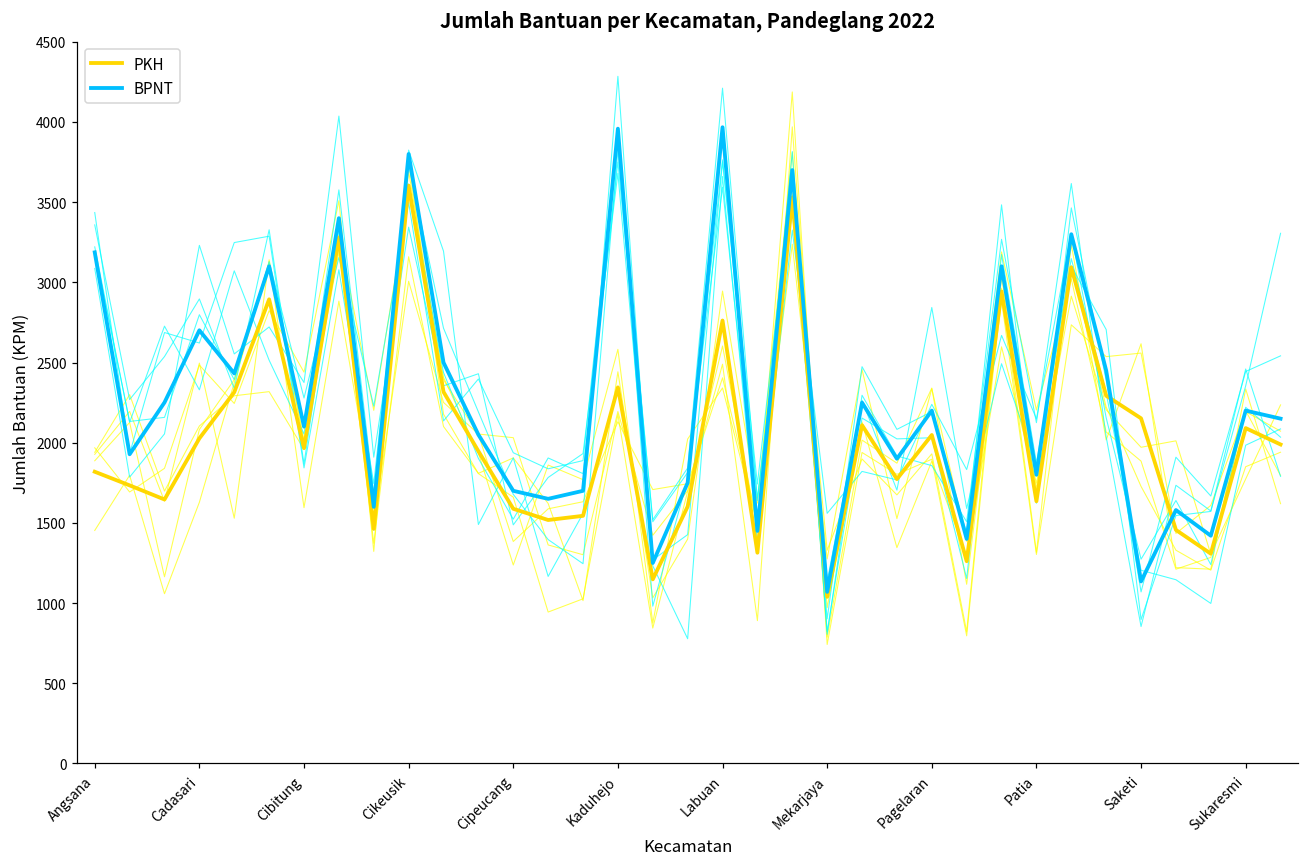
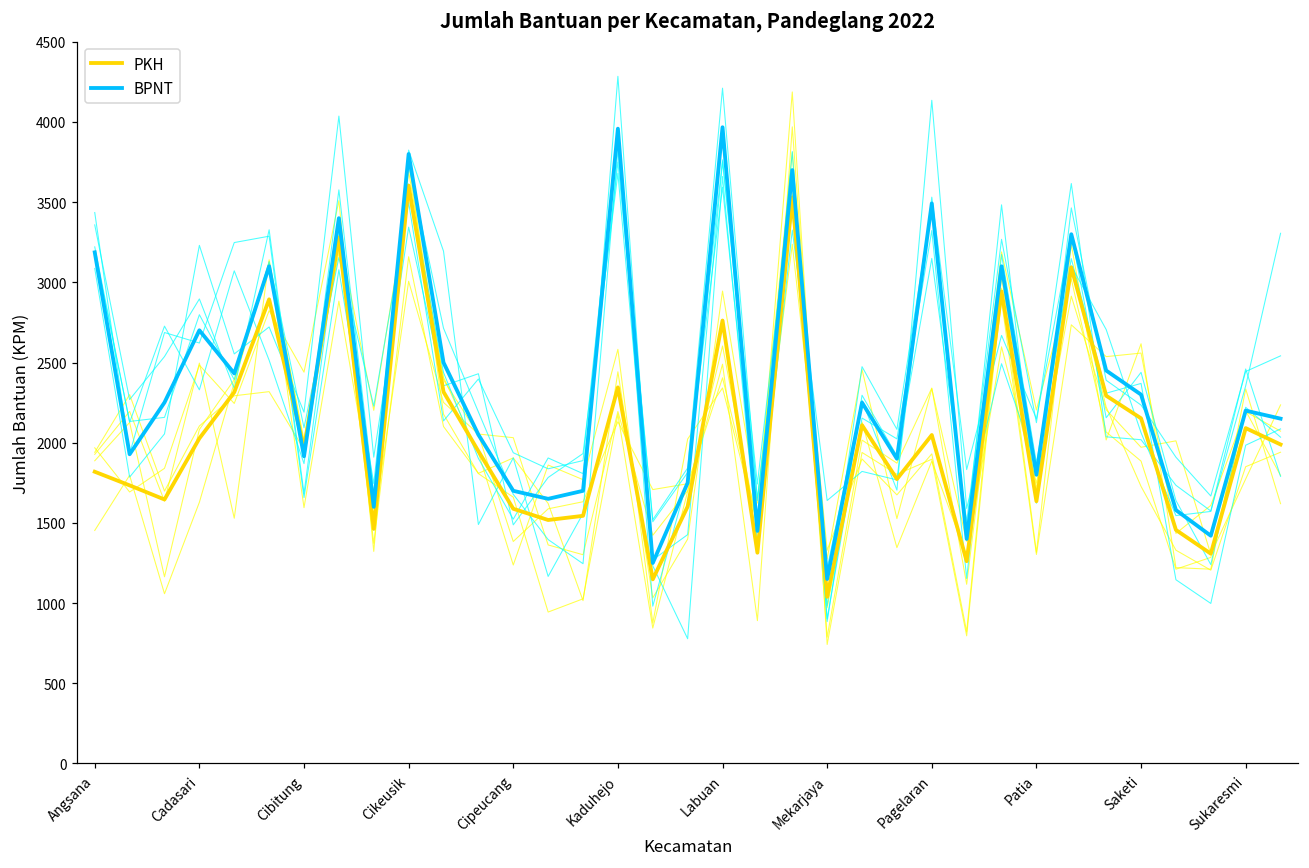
  {
    "BPNT": {
      "Cadasari": 2700,
-     "Cibitung": 2100,
+     "Cibitung": 1920,
      "Cikeusik": 3800,
      "Cipeucang": 1700,
      "Labuan": 3970,
-     "Mekarjaya": 1070,
-     "Pagelaran": 2200,
+     "Mekarjaya": 1150,
+     "Pagelaran": 3490,
      "Patia": 1800,
-     "Saketi": 1140
+     "Saketi": 2300
    }
  }
